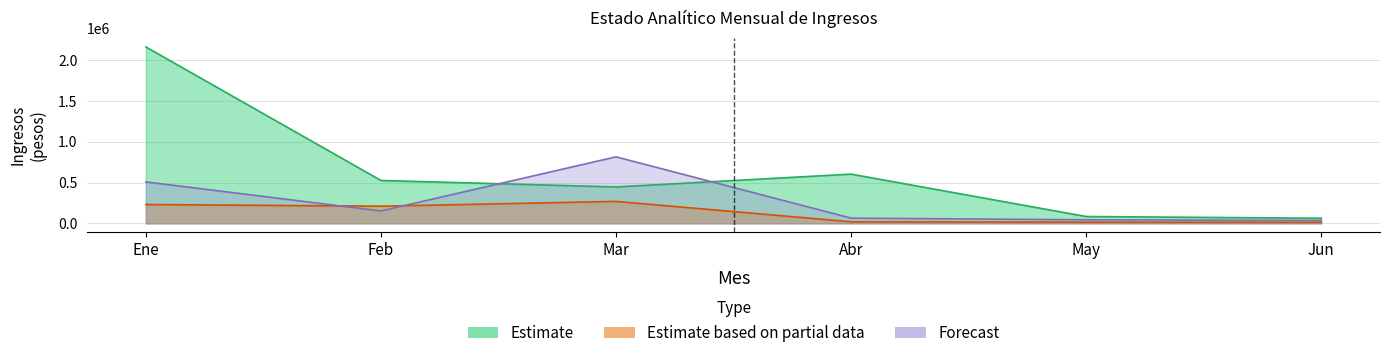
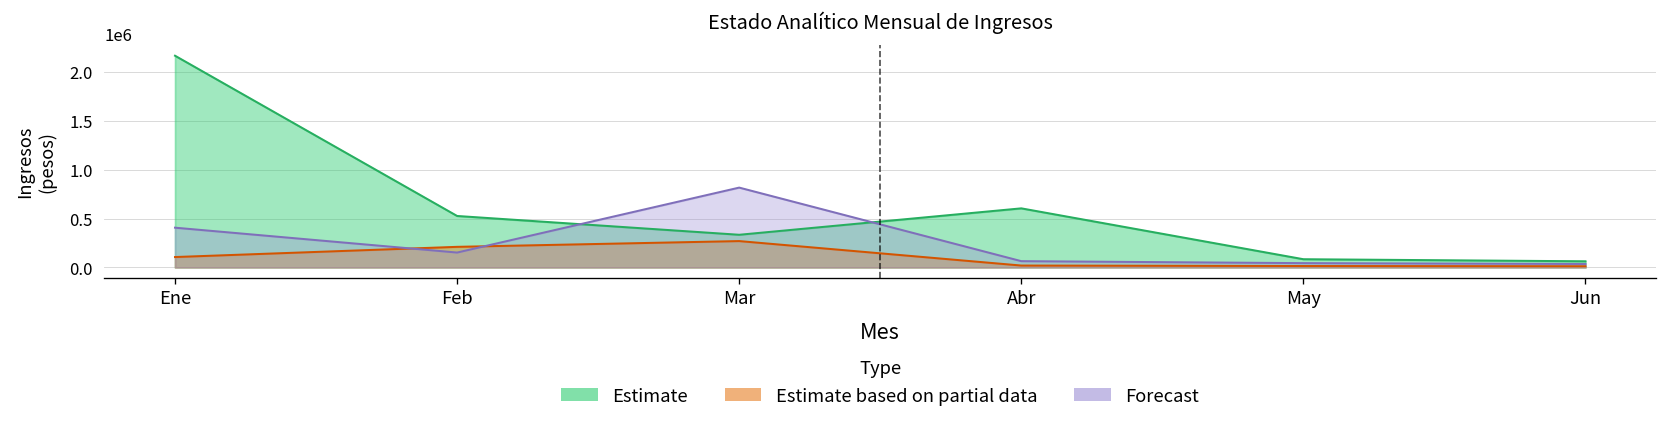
  {
    "Estimate": {
      "Ene": 2200000,
      "Feb": 500000,
-     "Mar": 400000,
+     "Mar": 300000,
      "Abr": 600000,
      "May": 100000
    },
    "Estimate based on partial data": {
-     "Ene": 200000,
+     "Ene": 100000,
      "Feb": 200000,
      "Mar": 300000,
      "Abr": 0
    },
    "Forecast": {
-     "Ene": 500000,
+     "Ene": 400000,
      "Feb": 200000,
      "Mar": 800000,
      "Abr": 100000
    }
  }
